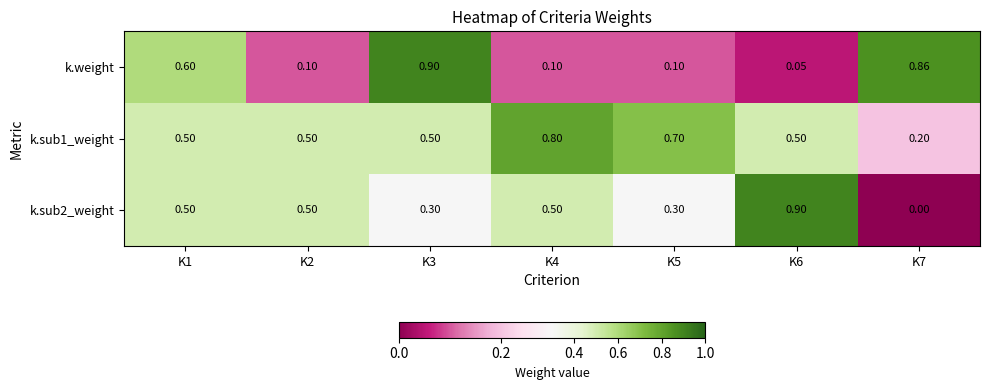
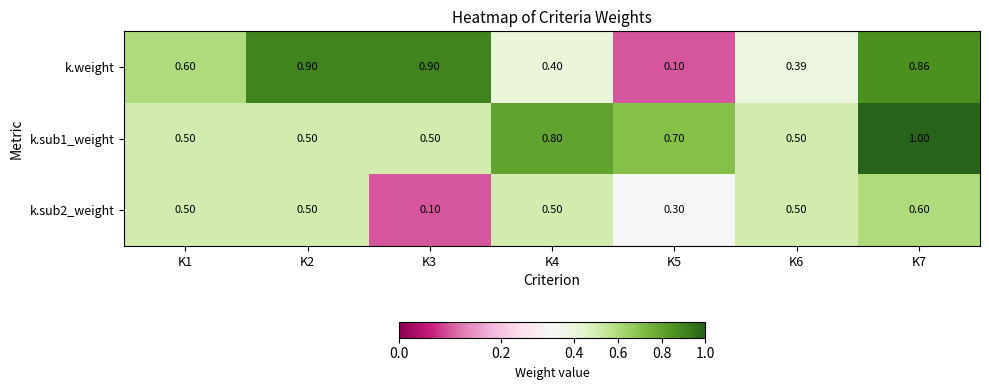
  {
    "k.weight": {
      "K1": 0.60,
-     "K2": 0.10,
+     "K2": 0.90,
      "K3": 0.90,
-     "K4": 0.10,
+     "K4": 0.40,
      "K5": 0.10,
-     "K6": 0.05,
+     "K6": 0.39,
      "K7": 0.86
    },
    "k.sub1_weight": {
      "K1": 0.50,
      "K2": 0.50,
      "K3": 0.50,
      "K4": 0.80,
      "K5": 0.70,
      "K6": 0.50,
-     "K7": 0.20
+     "K7": 1.00
    },
    "k.sub2_weight": {
      "K1": 0.50,
      "K2": 0.50,
-     "K3": 0.30,
+     "K3": 0.10,
      "K4": 0.50,
      "K5": 0.30,
-     "K6": 0.90,
-     "K7": 0.00
+     "K6": 0.50,
+     "K7": 0.60
    }
  }
